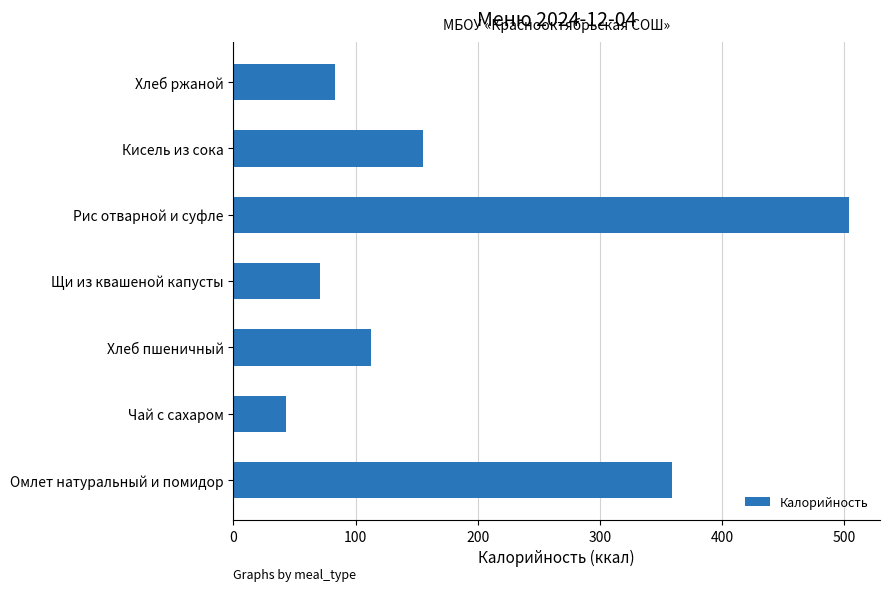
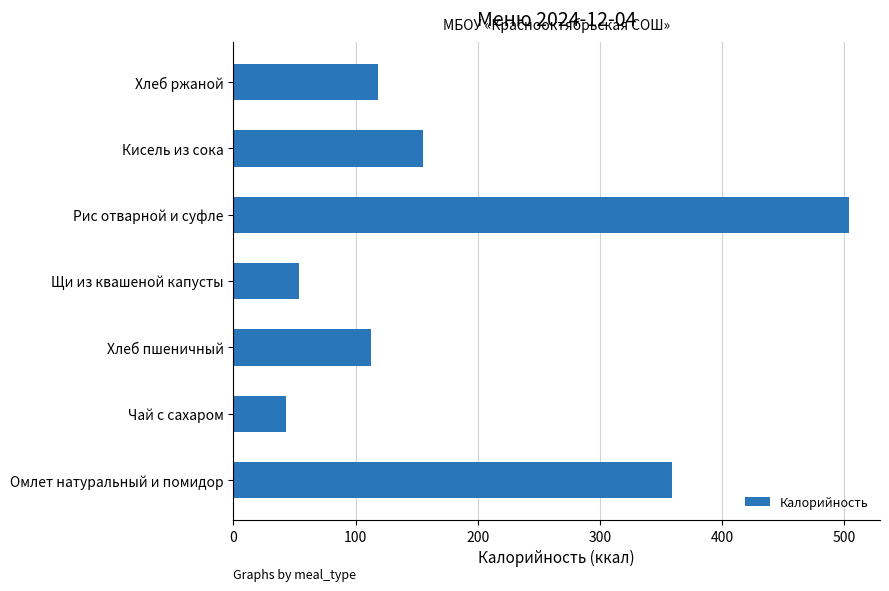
  {
-   "Хлеб ржаной": 83,
+   "Хлеб ржаной": 118,
    "Кисель из сока": 155,
    "Рис отварной и суфле": 504,
-   "Щи из квашеной капусты": 71,
+   "Щи из квашеной капусты": 54,
    "Хлеб пшеничный": 113,
    "Чай с сахаром": 43,
    "Омлет натуральный и помидор": 359
  }
